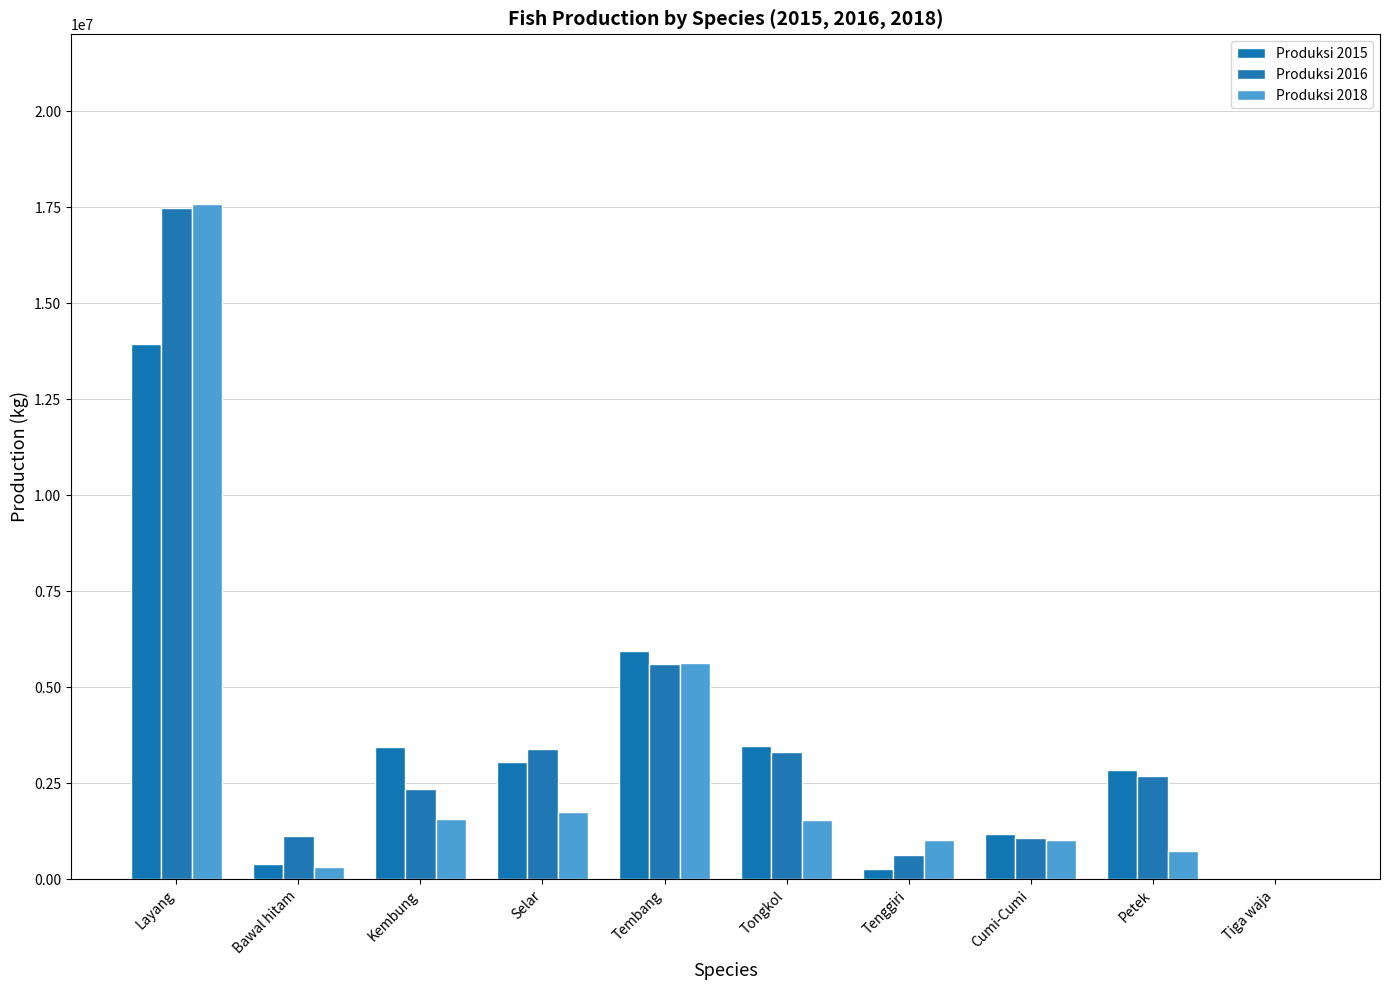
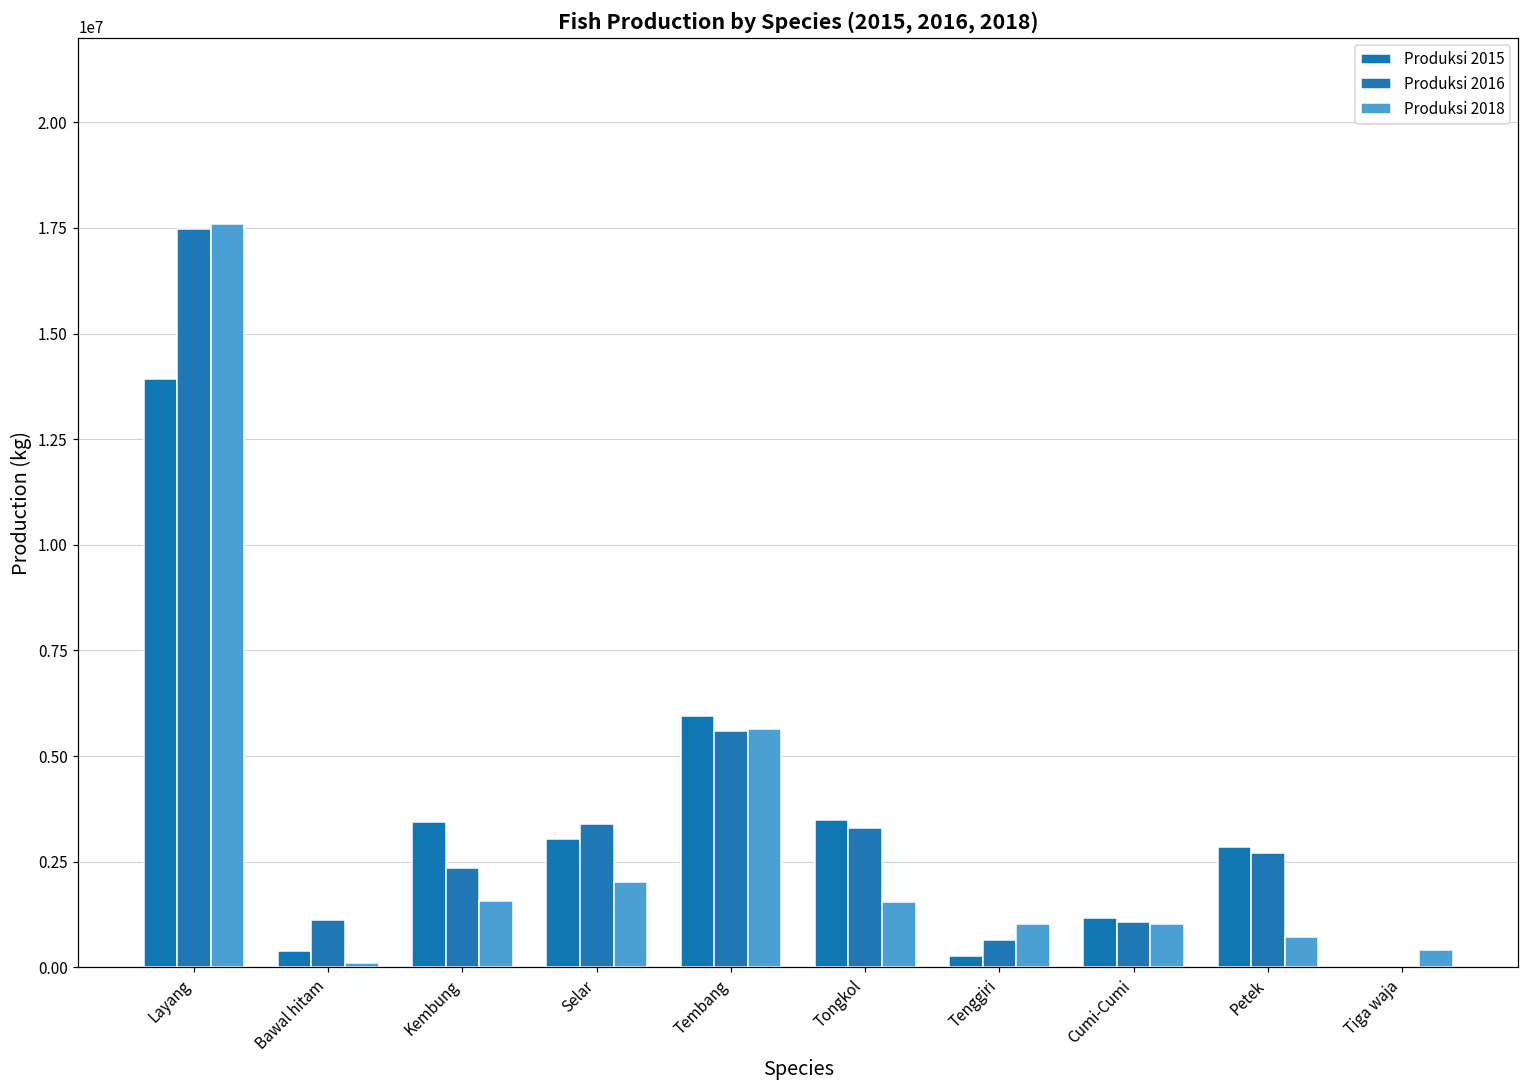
  {
    "Produksi 2018": {
      "Layang": 17600000,
-     "Bawal hitam": 300000,
+     "Bawal hitam": 100000,
      "Kembung": 1600000,
-     "Selar": 1800000,
+     "Selar": 2000000,
      "Tembang": 5600000,
      "Tongkol": 1500000,
      "Tenggiri": 1000000,
      "Cumi-Cumi": 1000000,
      "Petek": 700000,
-     "Tiga waja": 0
+     "Tiga waja": 400000
    }
  }
